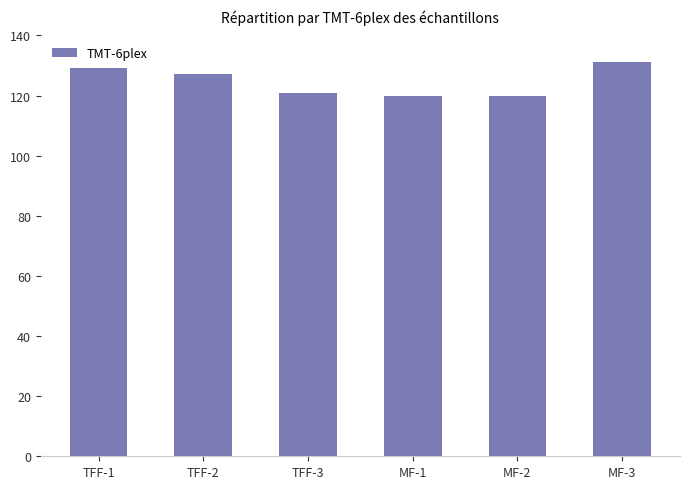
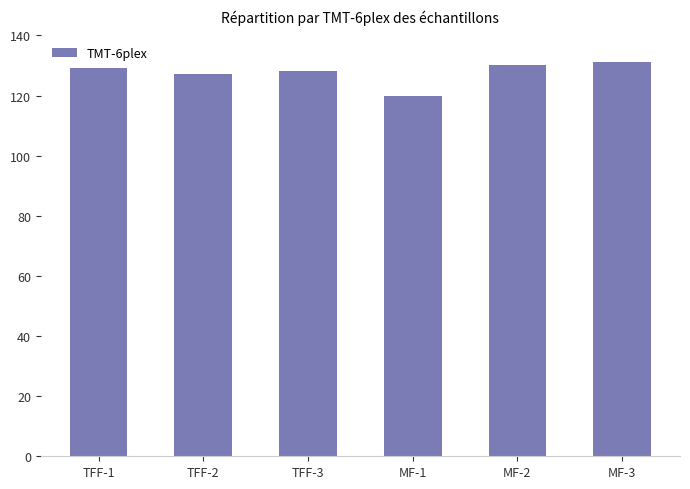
  {
    "TFF-1": 129,
    "TFF-2": 127,
-   "TFF-3": 121,
+   "TFF-3": 128,
    "MF-1": 120,
-   "MF-2": 120,
+   "MF-2": 130,
    "MF-3": 131
  }
